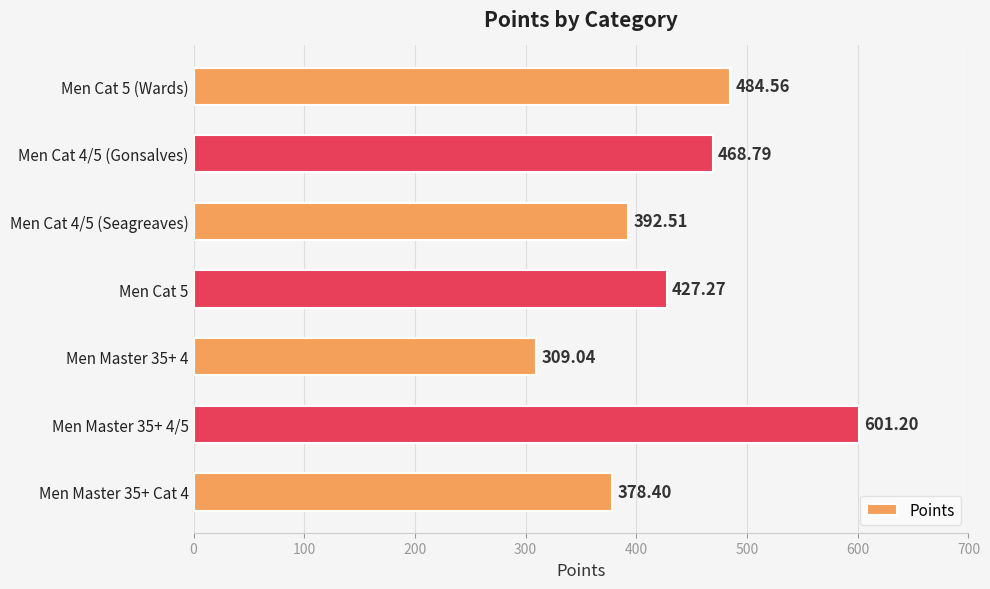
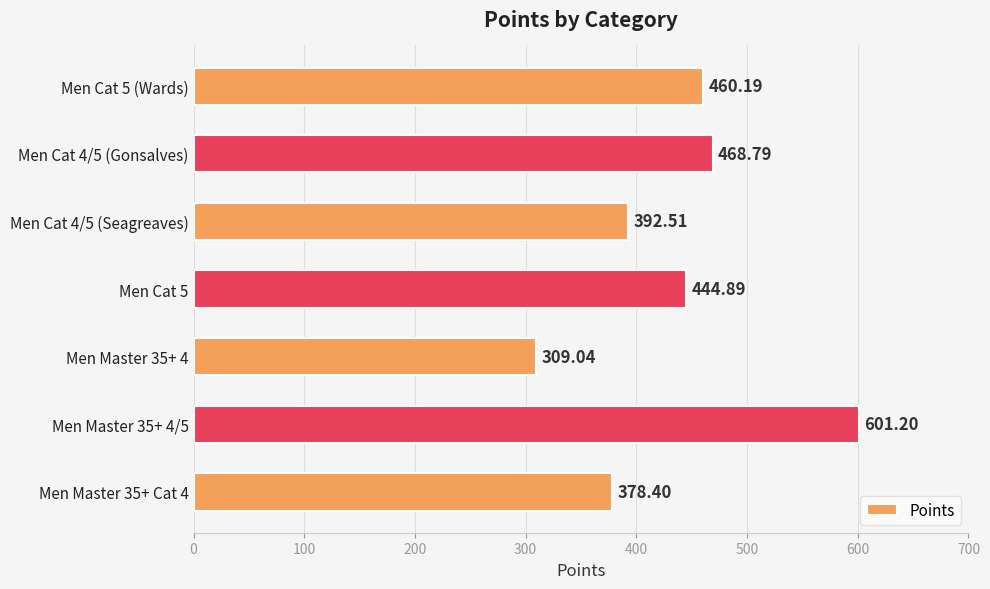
  {
-   "Men Cat 5 (Wards)": 484.56,
+   "Men Cat 5 (Wards)": 460.19,
    "Men Cat 4/5 (Gonsalves)": 468.79,
    "Men Cat 4/5 (Seagreaves)": 392.51,
-   "Men Cat 5": 427.27,
+   "Men Cat 5": 444.89,
    "Men Master 35+ 4": 309.04,
    "Men Master 35+ 4/5": 601.20,
    "Men Master 35+ Cat 4": 378.40
  }
